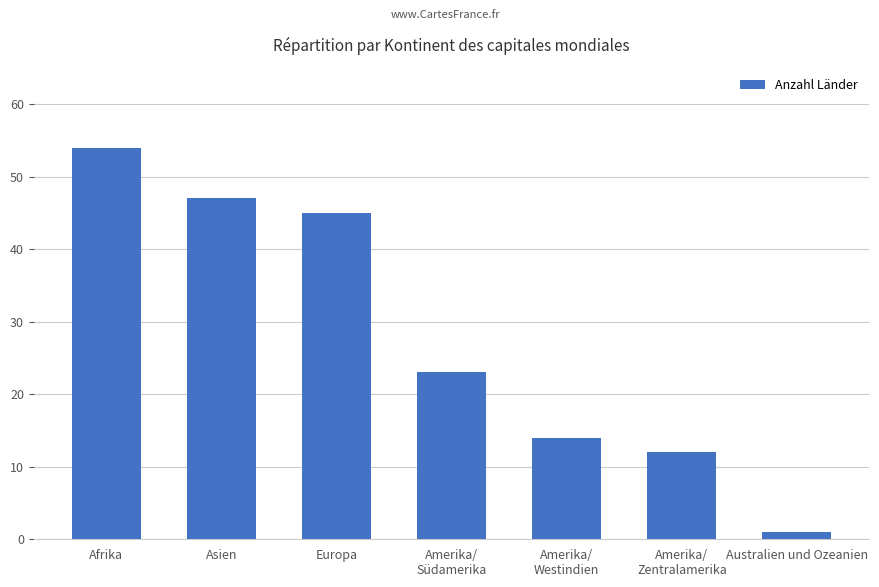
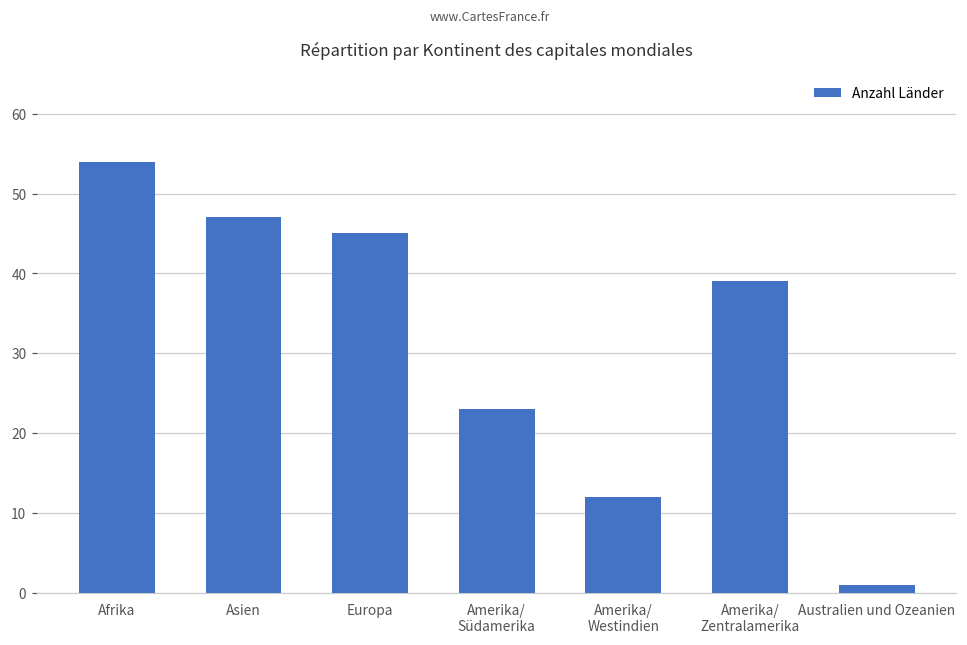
  {
    "Afrika": 54,
    "Asien": 47,
    "Europa": 45,
    "Amerika/ Südamerika": 23,
-   "Amerika/ Westindien": 14,
-   "Amerika/ Zentralamerika": 12,
+   "Amerika/ Westindien": 12,
+   "Amerika/ Zentralamerika": 39,
    "Australien und Ozeanien": 1
  }
